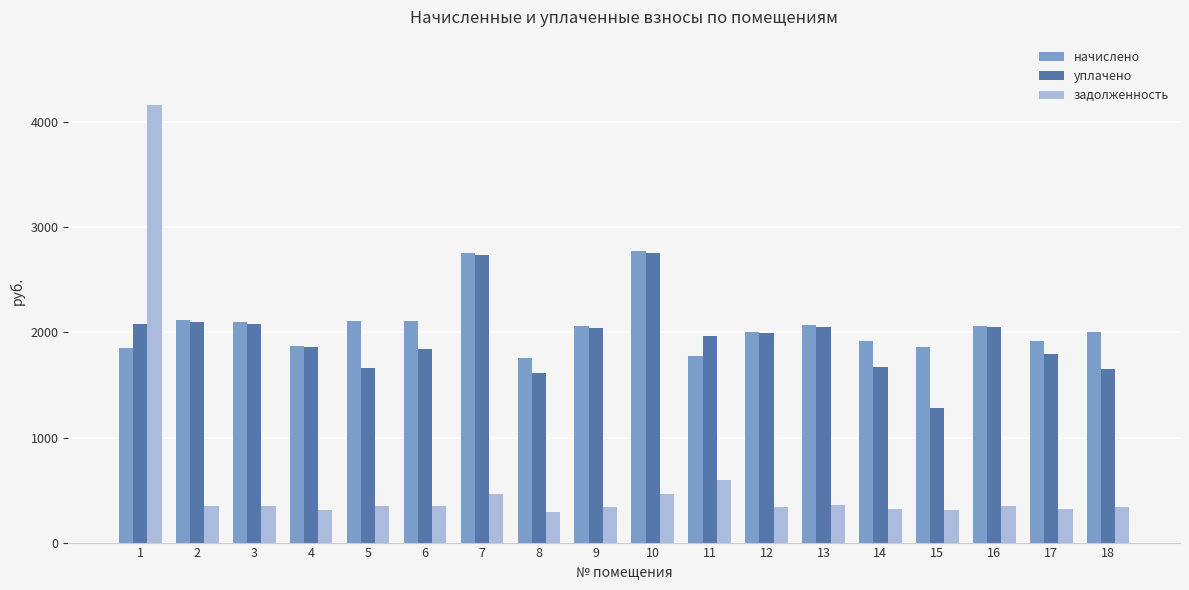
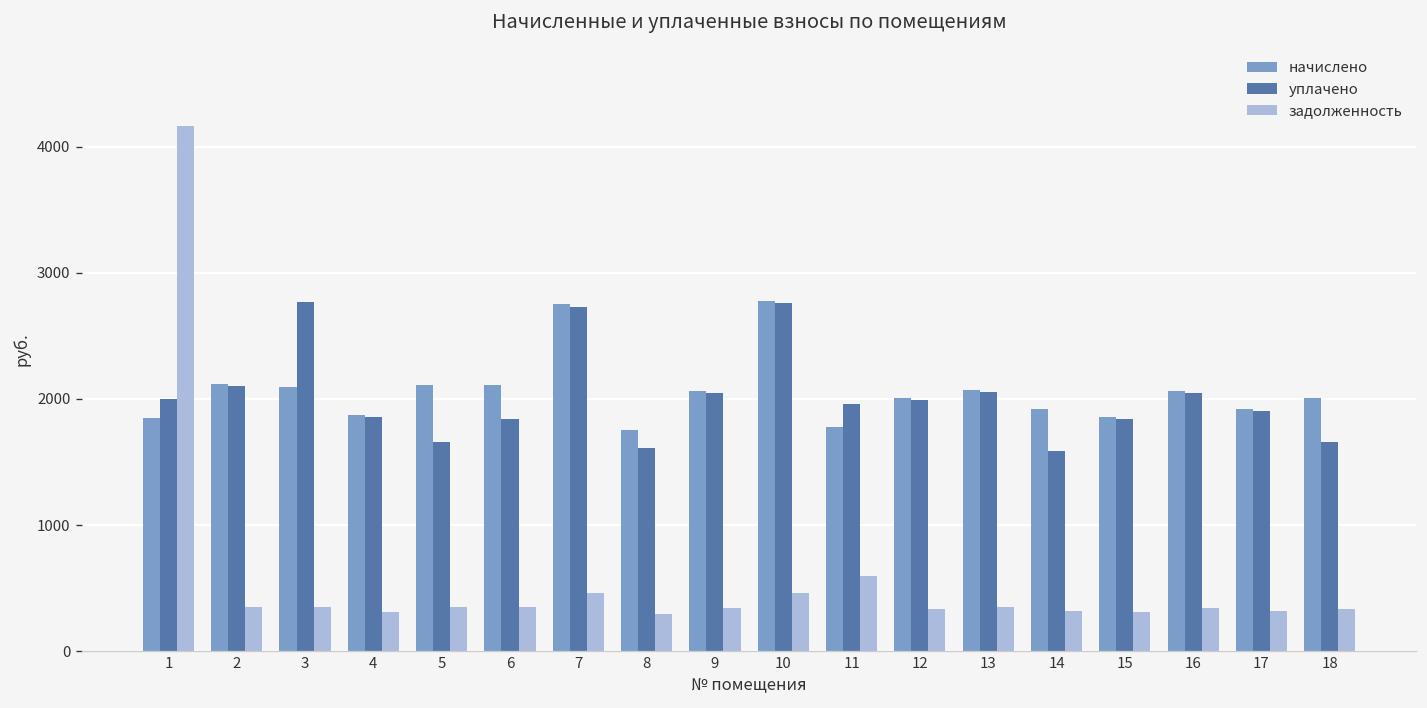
  {
    "уплачено": {
-     "1": 2080,
+     "1": 2000,
      "2": 2100,
-     "3": 2080,
+     "3": 2770,
      "4": 1860,
      "5": 1660,
      "6": 1840,
      "7": 2730,
      "8": 1610,
      "9": 2050,
      "10": 2760,
      "11": 1960,
      "12": 1990,
      "13": 2050,
-     "14": 1670,
-     "15": 1280,
+     "14": 1590,
+     "15": 1840,
      "16": 2050,
-     "17": 1800,
+     "17": 1900,
      "18": 1650
    }
  }
